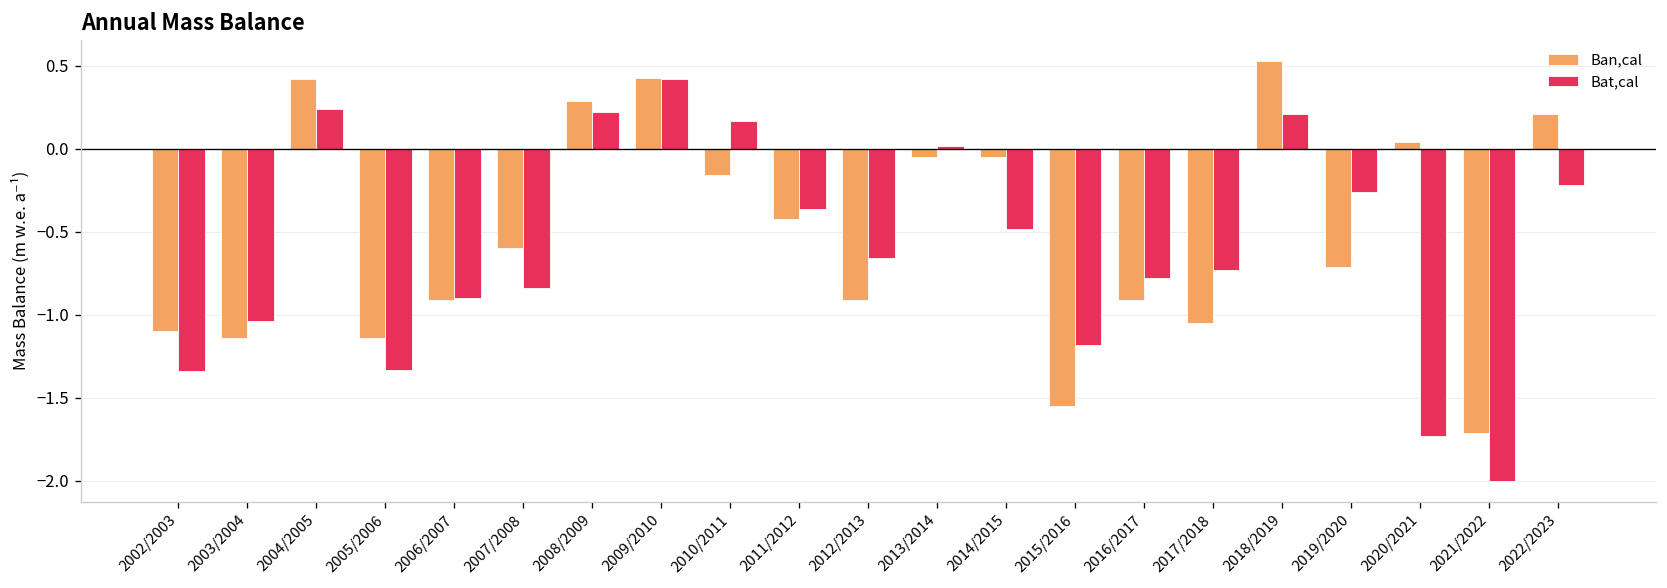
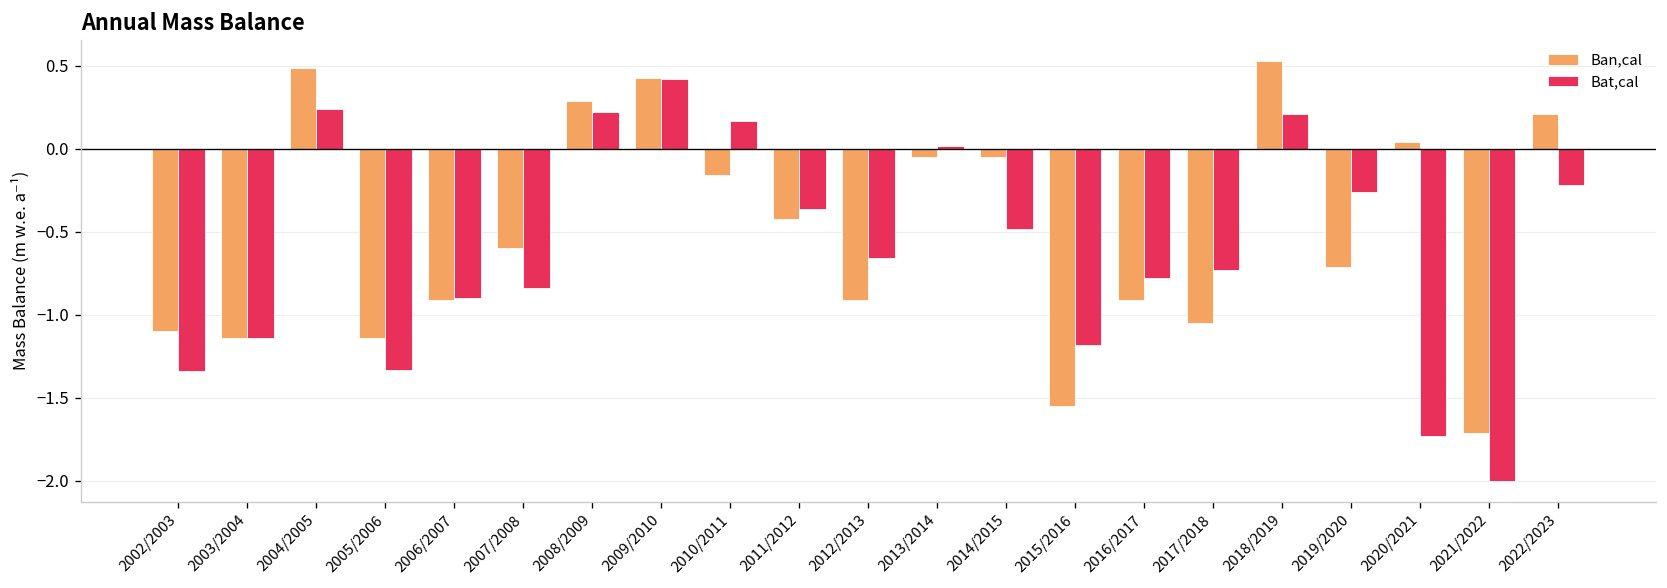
  {
    "Ban,cal": {
      "2002/2003": -1.10,
      "2003/2004": -1.14,
-     "2004/2005": 0.42,
+     "2004/2005": 0.49,
      "2005/2006": -1.14,
      "2006/2007": -0.91,
      "2007/2008": -0.60,
      "2008/2009": 0.29,
      "2009/2010": 0.43,
      "2010/2011": -0.16,
      "2011/2012": -0.42,
      "2012/2013": -0.91,
      "2013/2014": -0.05,
      "2014/2015": -0.05,
      "2015/2016": -1.55,
      "2016/2017": -0.91,
      "2017/2018": -1.05,
      "2018/2019": 0.53,
      "2019/2020": -0.71,
      "2020/2021": 0.04,
      "2021/2022": -1.71,
      "2022/2023": 0.21
    },
    "Bat,cal": {
      "2002/2003": -1.34,
-     "2003/2004": -1.04,
+     "2003/2004": -1.14,
      "2004/2005": 0.24,
      "2005/2006": -1.33,
      "2006/2007": -0.90,
      "2007/2008": -0.84,
      "2008/2009": 0.22,
      "2009/2010": 0.42,
      "2010/2011": 0.17,
      "2011/2012": -0.36,
      "2012/2013": -0.66,
      "2013/2014": 0.02,
      "2014/2015": -0.48,
      "2015/2016": -1.18,
      "2016/2017": -0.78,
      "2017/2018": -0.73,
      "2018/2019": 0.21,
      "2019/2020": -0.26,
      "2020/2021": -1.73,
      "2021/2022": -2.00,
      "2022/2023": -0.22
    }
  }
